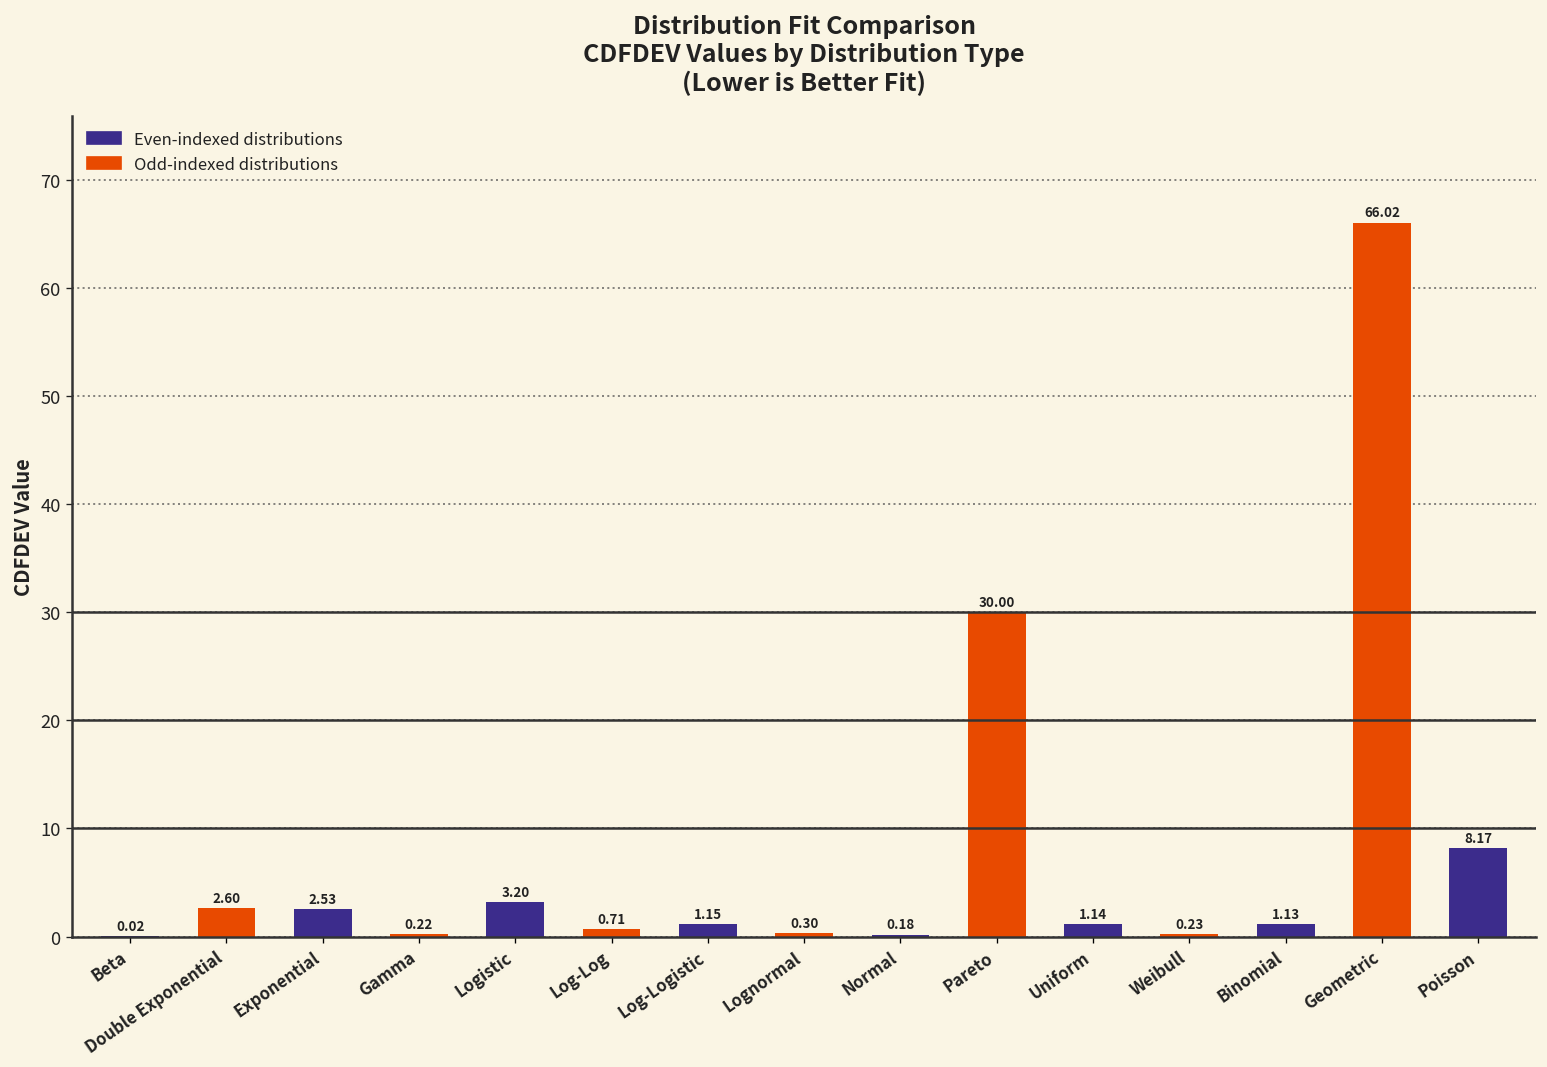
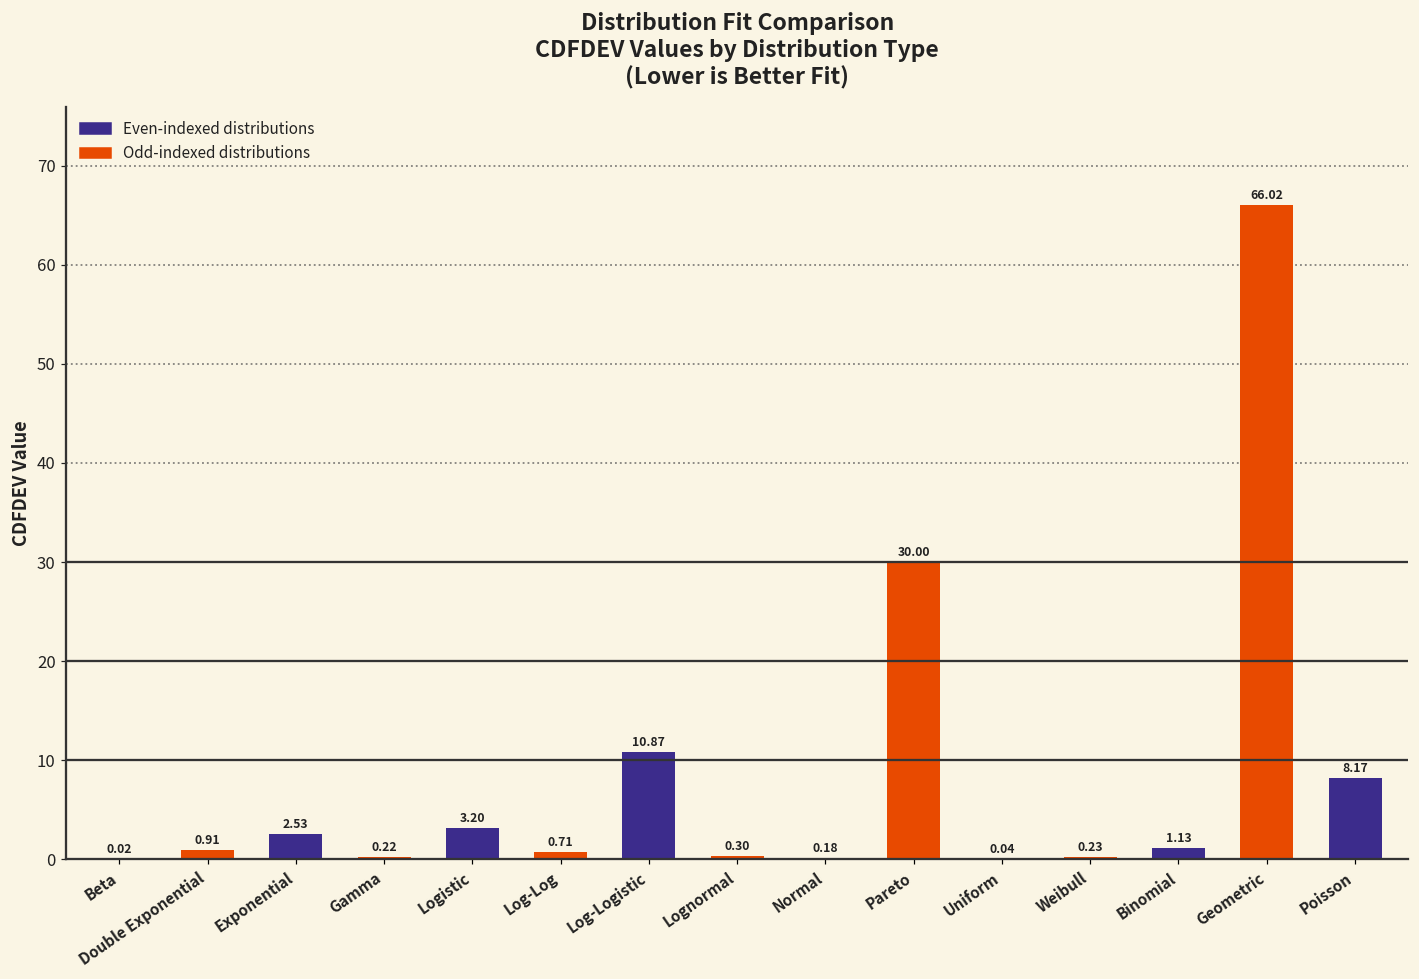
  {
    "Beta": 0.02,
-   "Double Exponential": 2.60,
+   "Double Exponential": 0.91,
    "Exponential": 2.53,
    "Gamma": 0.22,
    "Logistic": 3.20,
    "Log-Log": 0.71,
-   "Log-Logistic": 1.15,
+   "Log-Logistic": 10.87,
    "Lognormal": 0.30,
    "Normal": 0.18,
    "Pareto": 30.00,
-   "Uniform": 1.14,
+   "Uniform": 0.04,
    "Weibull": 0.23,
    "Binomial": 1.13,
    "Geometric": 66.02,
    "Poisson": 8.17
  }
